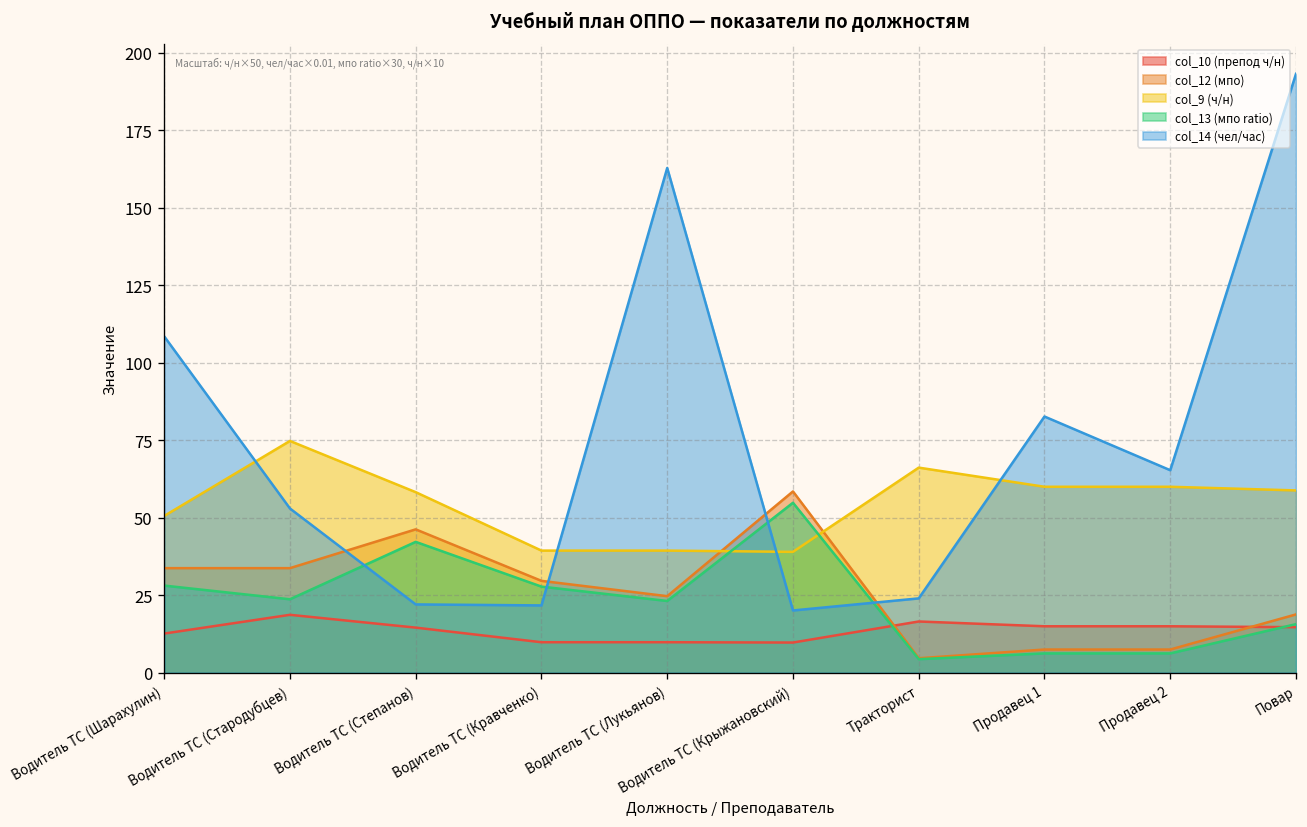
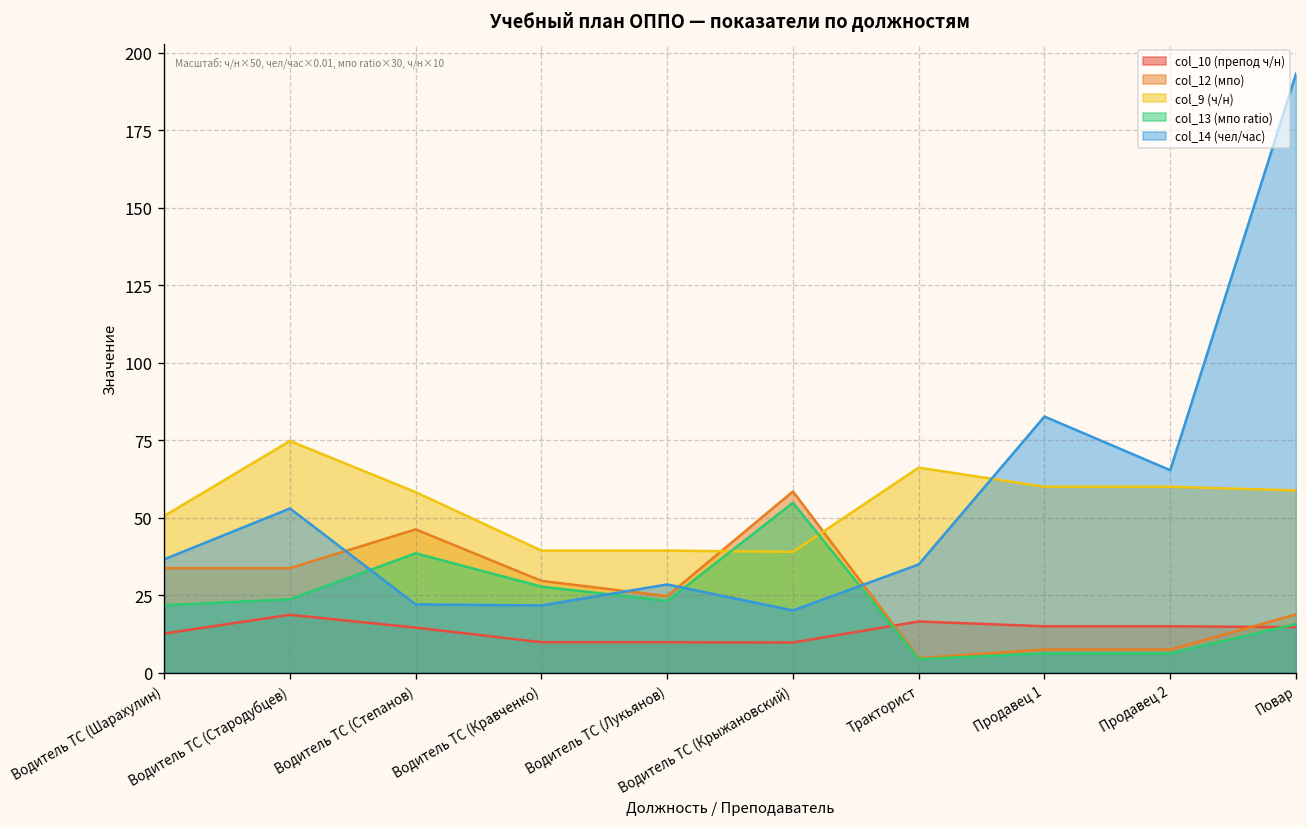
  {
    "col_13 (мпо ratio)": {
-     "Водитель ТС (Шарахулин)": 28,
+     "Водитель ТС (Шарахулин)": 22,
      "Водитель ТС (Стародубцев)": 24,
-     "Водитель ТС (Степанов)": 42,
+     "Водитель ТС (Степанов)": 39,
      "Водитель ТС (Кравченко)": 28,
      "Водитель ТС (Лукьянов)": 23,
      "Водитель ТС (Крыжановский)": 55,
      "Продавец 1": 6,
      "Продавец 2": 6
    },
    "col_14 (чел/час)": {
-     "Водитель ТС (Шарахулин)": 109,
+     "Водитель ТС (Шарахулин)": 37,
      "Водитель ТС (Стародубцев)": 53,
      "Водитель ТС (Степанов)": 22,
      "Водитель ТС (Кравченко)": 22,
-     "Водитель ТС (Лукьянов)": 163,
+     "Водитель ТС (Лукьянов)": 29,
      "Водитель ТС (Крыжановский)": 20,
-     "Тракторист": 24,
+     "Тракторист": 35,
      "Продавец 1": 83,
      "Продавец 2": 65,
      "Повар": 193
    }
  }
